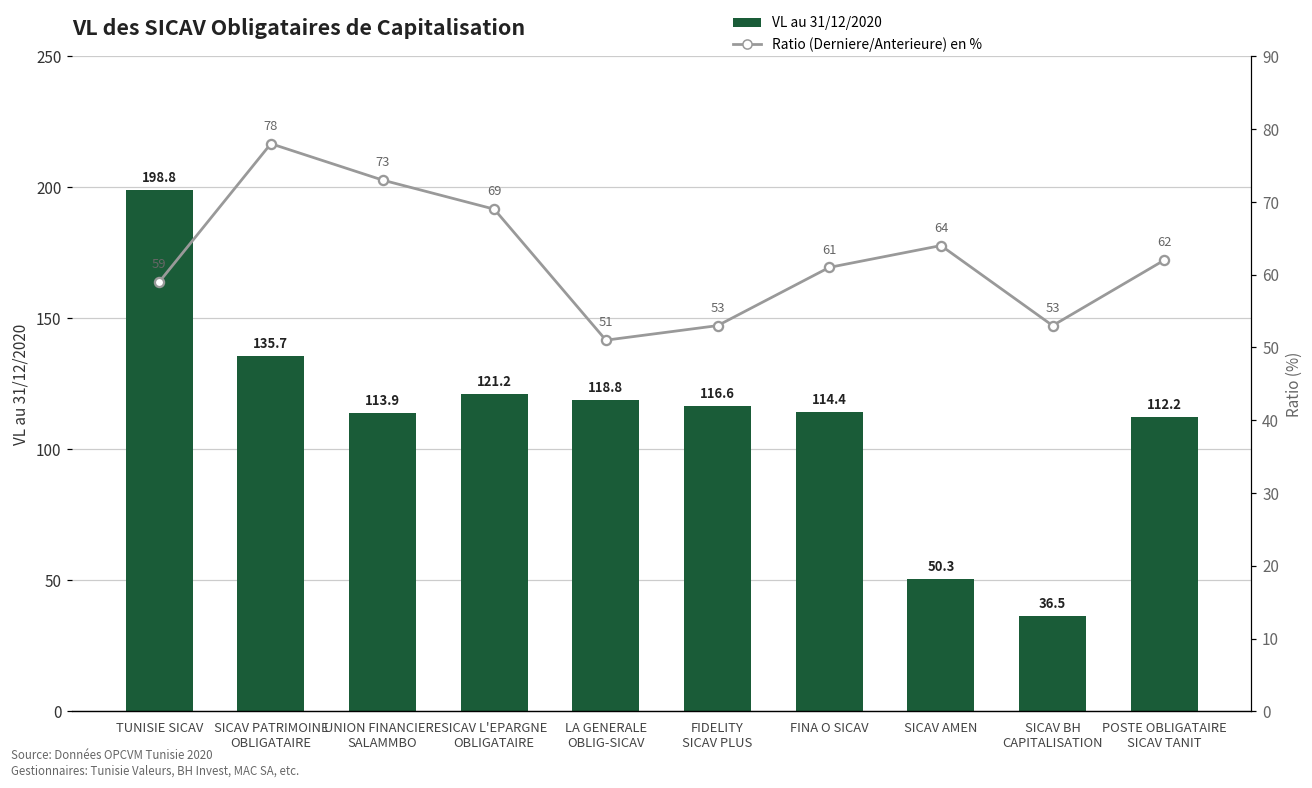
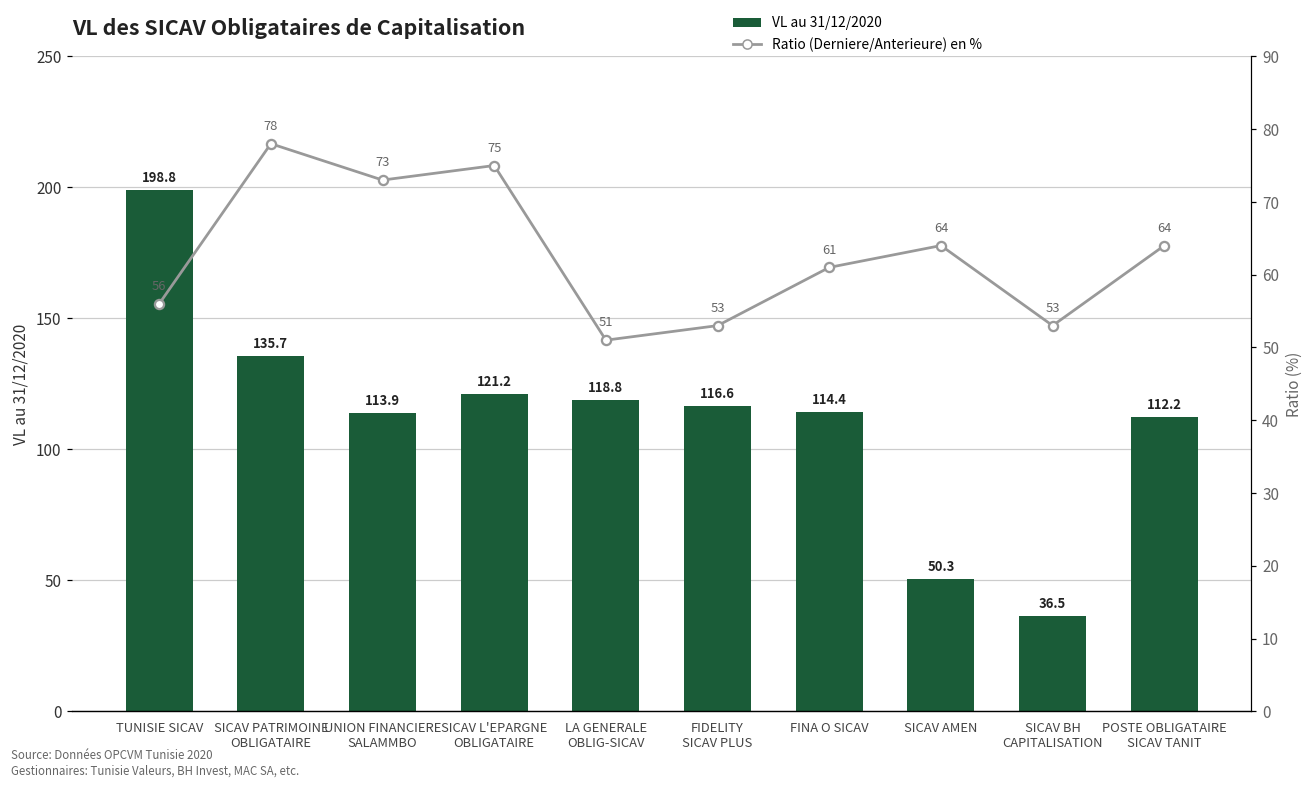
  {
    "VL au 31/12/2020": {
      "TUNISIE SICAV": 198.8,
      "SICAV PATRIMOINE OBLIGATAIRE": 135.7,
      "UNION FINANCIERE SALAMMBO": 113.9,
      "SICAV L'EPARGNE OBLIGATAIRE": 121.2,
      "LA GENERALE OBLIG-SICAV": 118.8,
      "FIDELITY SICAV PLUS": 116.6,
      "FINA O SICAV": 114.4,
      "SICAV AMEN": 50.3,
      "SICAV BH CAPITALISATION": 36.5,
      "POSTE OBLIGATAIRE SICAV TANIT": 112.2
    },
    "Ratio (Derniere/Anterieure) en %": {
-     "TUNISIE SICAV": 59,
+     "TUNISIE SICAV": 56,
      "SICAV PATRIMOINE OBLIGATAIRE": 78,
      "UNION FINANCIERE SALAMMBO": 73,
-     "SICAV L'EPARGNE OBLIGATAIRE": 69,
+     "SICAV L'EPARGNE OBLIGATAIRE": 75,
      "LA GENERALE OBLIG-SICAV": 51,
      "FIDELITY SICAV PLUS": 53,
      "FINA O SICAV": 61,
      "SICAV AMEN": 64,
      "SICAV BH CAPITALISATION": 53,
-     "POSTE OBLIGATAIRE SICAV TANIT": 62
+     "POSTE OBLIGATAIRE SICAV TANIT": 64
    }
  }
